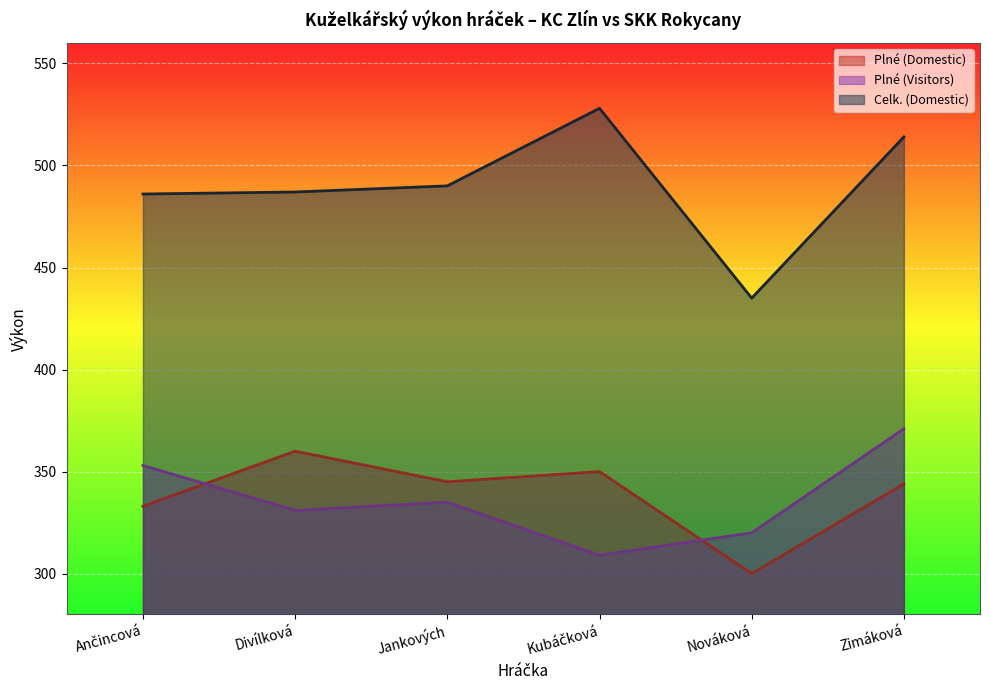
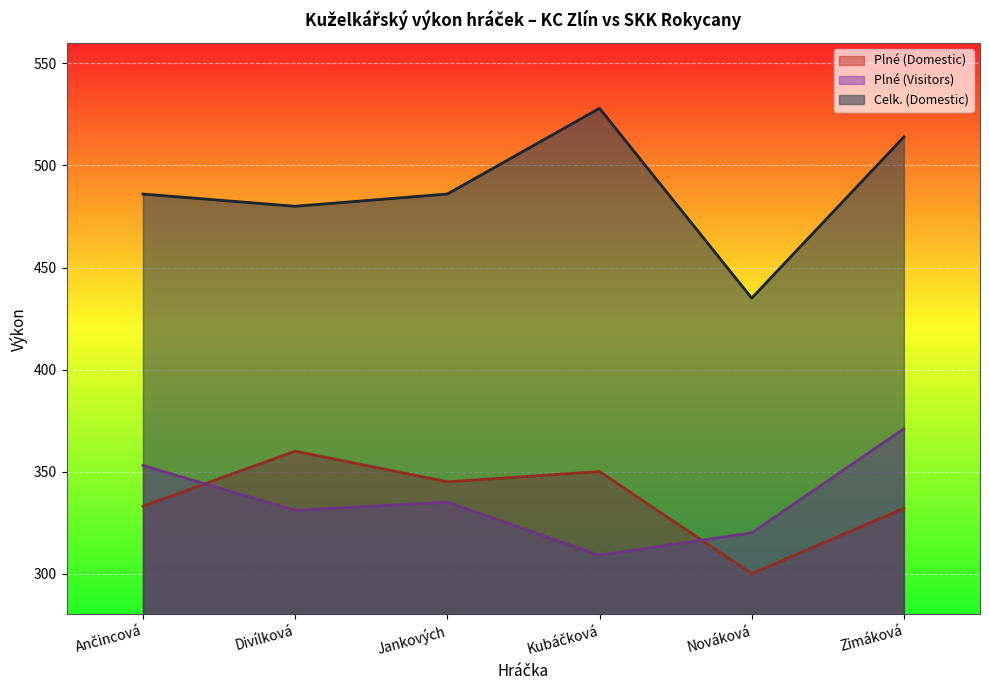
  {
    "Plné (Domestic)": {
      "Ančincová": 333,
      "Divílková": 360,
      "Jankových": 345,
      "Kubáčková": 350,
      "Nováková": 300,
-     "Zimáková": 344
+     "Zimáková": 332
    },
    "Plné (Visitors)": {
      "Ančincová": 353,
      "Divílková": 331,
      "Jankových": 335,
      "Kubáčková": 309,
      "Nováková": 320,
      "Zimáková": 371
    },
    "Celk. (Domestic)": {
      "Ančincová": 486,
-     "Divílková": 487,
-     "Jankových": 490,
+     "Divílková": 480,
+     "Jankových": 486,
      "Kubáčková": 528,
      "Nováková": 435,
      "Zimáková": 514
    }
  }
